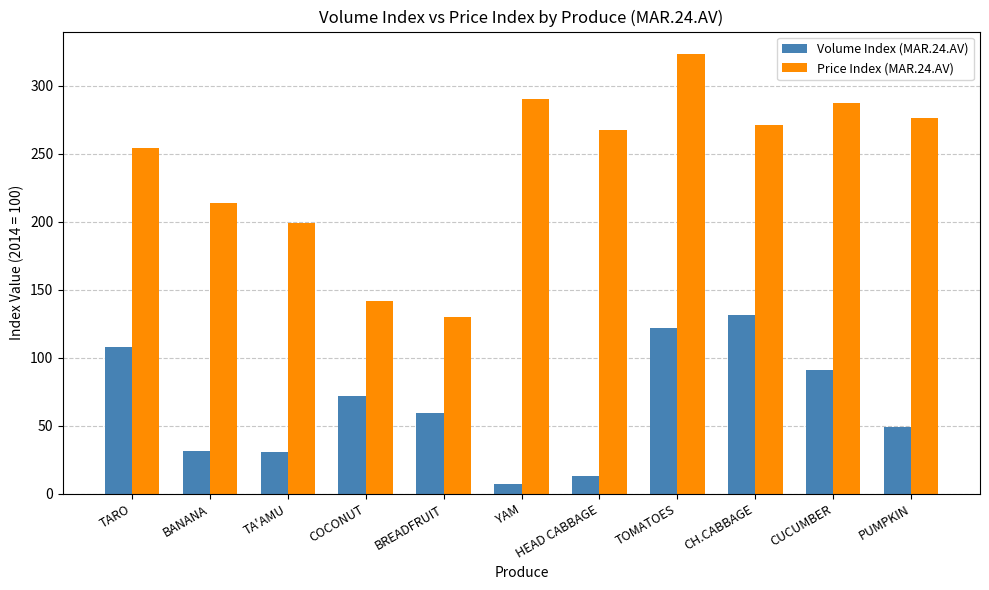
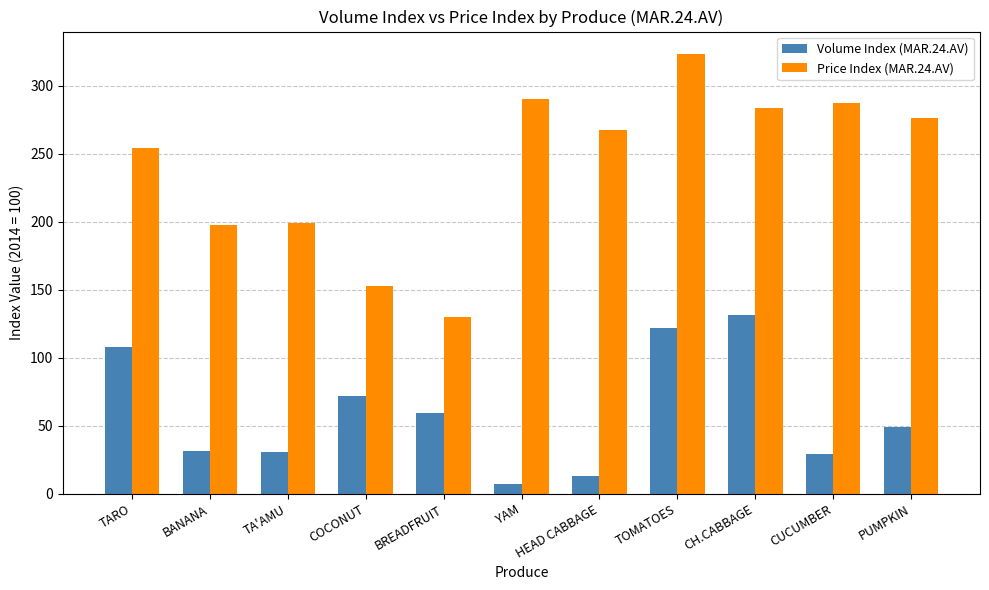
  {
    "Volume Index (MAR.24.AV)": {
      "TARO": 108,
      "BANANA": 32,
      "TA'AMU": 31,
      "COCONUT": 72,
      "BREADFRUIT": 59,
      "YAM": 7,
      "HEAD CABBAGE": 13,
      "TOMATOES": 122,
      "CH.CABBAGE": 131,
-     "CUCUMBER": 91,
+     "CUCUMBER": 29,
      "PUMPKIN": 49
    },
    "Price Index (MAR.24.AV)": {
      "TARO": 254,
-     "BANANA": 214,
+     "BANANA": 198,
      "TA'AMU": 199,
-     "COCONUT": 142,
+     "COCONUT": 153,
      "BREADFRUIT": 130,
      "YAM": 291,
      "HEAD CABBAGE": 267,
      "TOMATOES": 324,
-     "CH.CABBAGE": 271,
+     "CH.CABBAGE": 283,
      "CUCUMBER": 288,
      "PUMPKIN": 276
    }
  }
